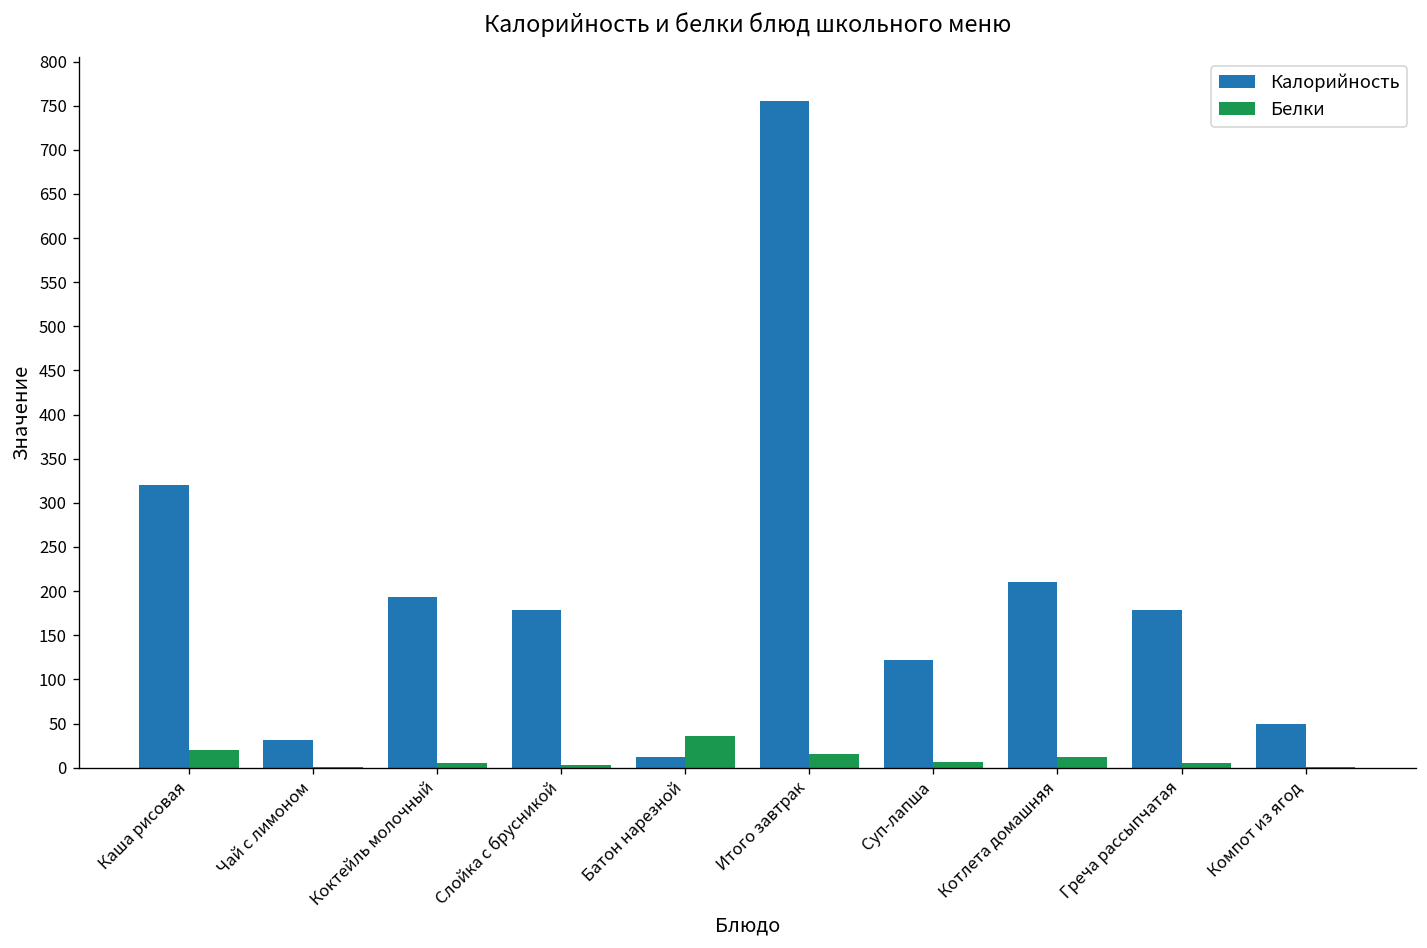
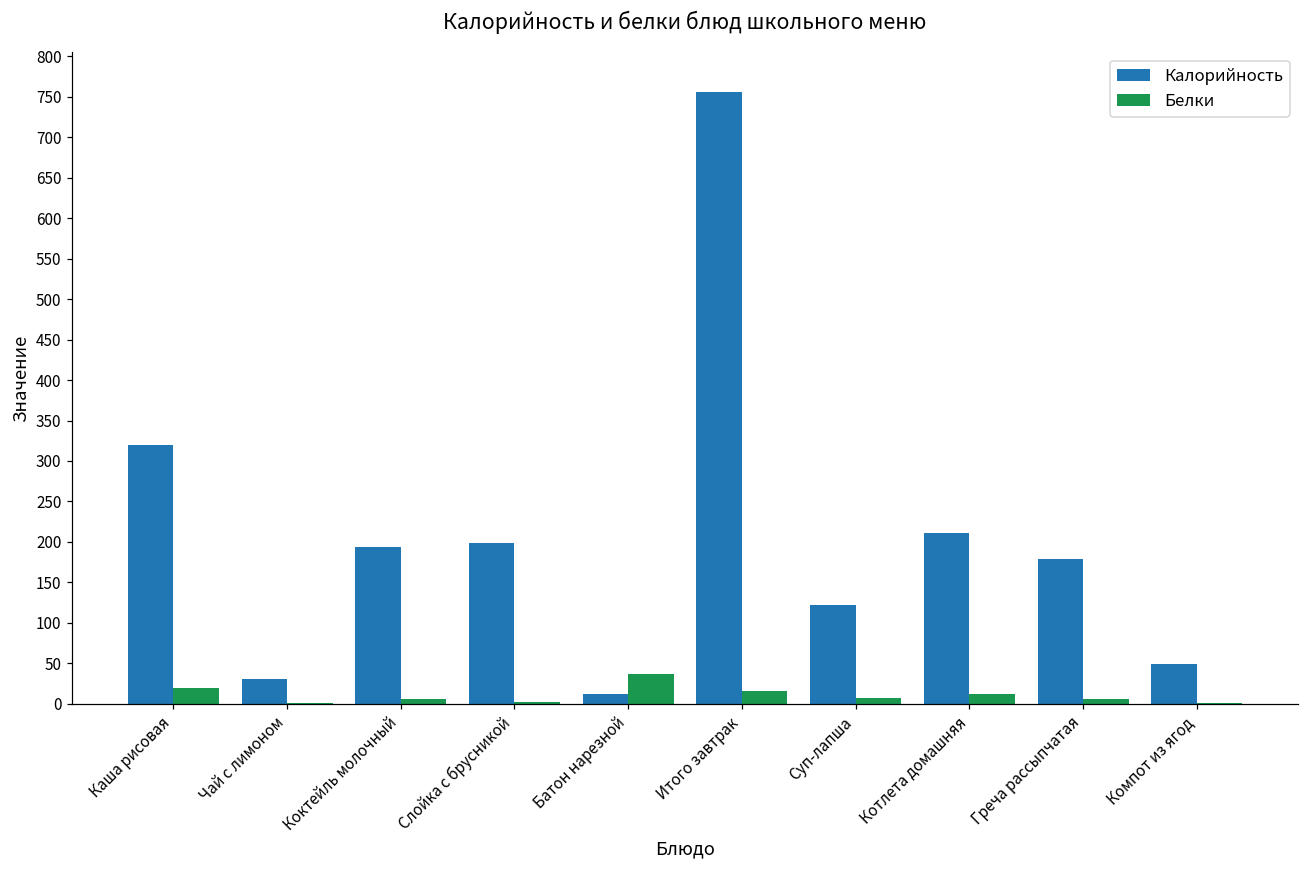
  {
    "Калорийность": {
      "Каша рисовая": 320,
      "Чай с лимоном": 30,
      "Коктейль молочный": 190,
-     "Слойка с брусникой": 180,
+     "Слойка с брусникой": 200,
      "Батон нарезной": 10,
      "Итого завтрак": 760,
      "Суп-лапша": 120,
      "Котлета домашняя": 210,
      "Греча рассыпчатая": 180,
      "Компот из ягод": 50
    },
    "Белки": {
      "Каша рисовая": 20,
      "Коктейль молочный": 10,
      "Батон нарезной": 40,
      "Итого завтрак": 20,
      "Суп-лапша": 10,
      "Котлета домашняя": 10,
      "Греча рассыпчатая": 10
    }
  }
